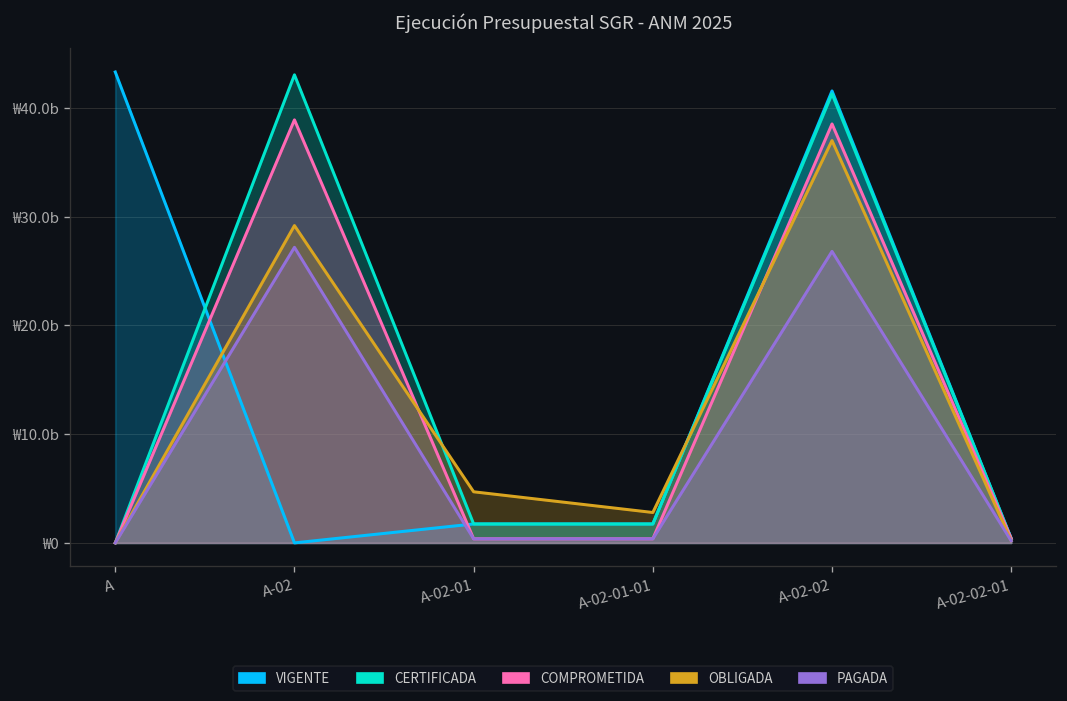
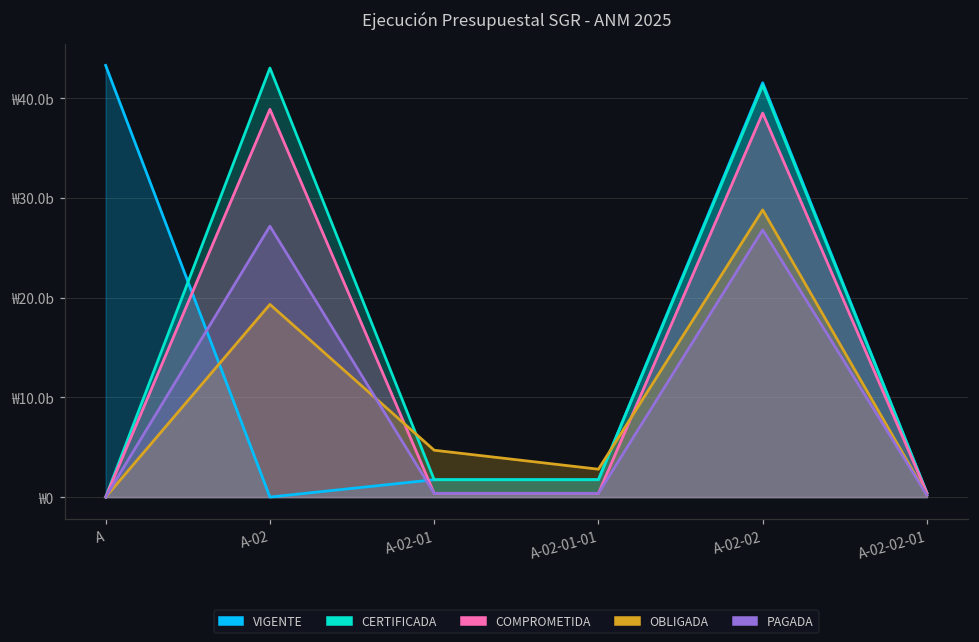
  {
    "OBLIGADA": {
-     "A-02": "₩29b",
+     "A-02": "₩19b",
      "A-02-01": "₩5b",
      "A-02-01-01": "₩3b",
-     "A-02-02": "₩37b"
+     "A-02-02": "₩29b"
    }
  }
